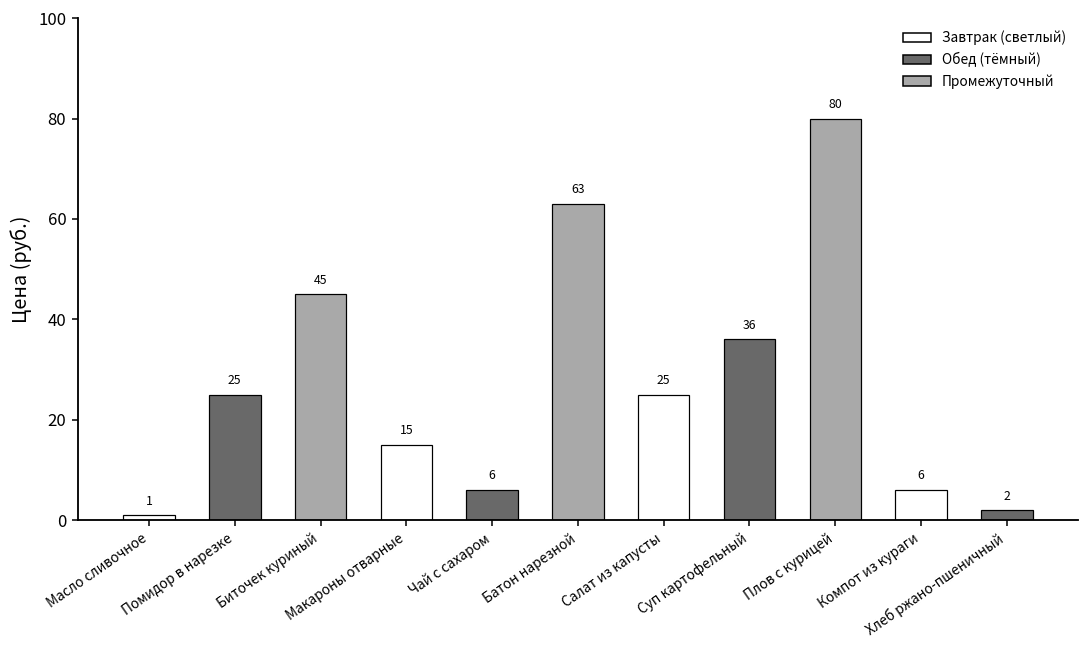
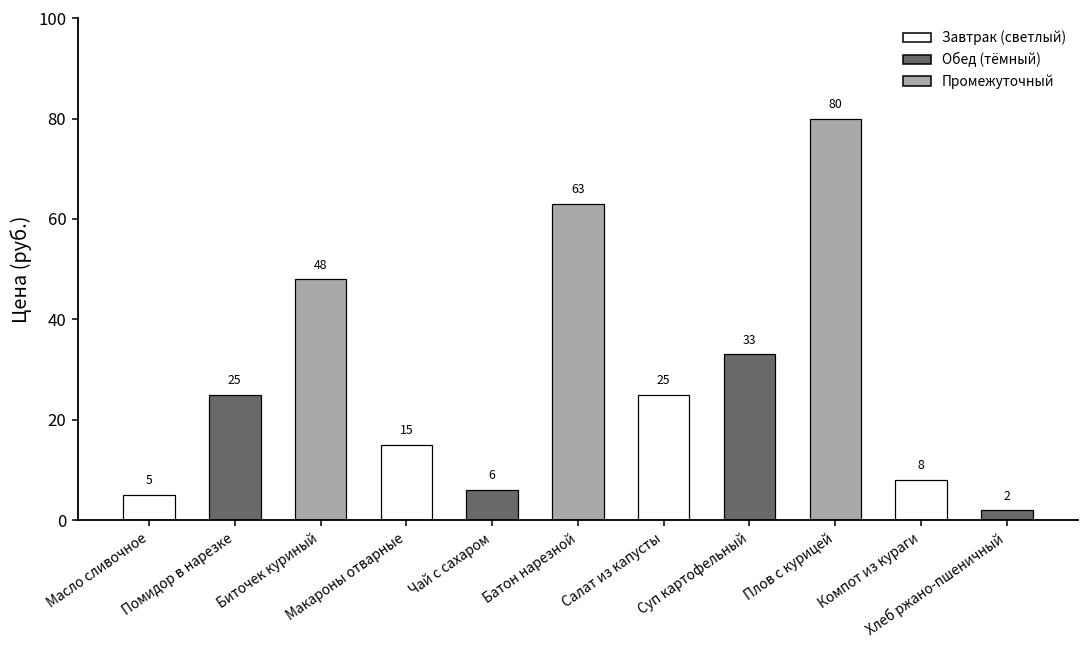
  {
-   "Масло сливочное": 1,
+   "Масло сливочное": 5,
    "Помидор в нарезке": 25,
-   "Биточек куриный": 45,
+   "Биточек куриный": 48,
    "Макароны отварные": 15,
    "Чай с сахаром": 6,
    "Батон нарезной": 63,
    "Салат из капусты": 25,
-   "Суп картофельный": 36,
+   "Суп картофельный": 33,
    "Плов с курицей": 80,
-   "Компот из кураги": 6,
+   "Компот из кураги": 8,
    "Хлеб ржано-пшеничный": 2
  }
